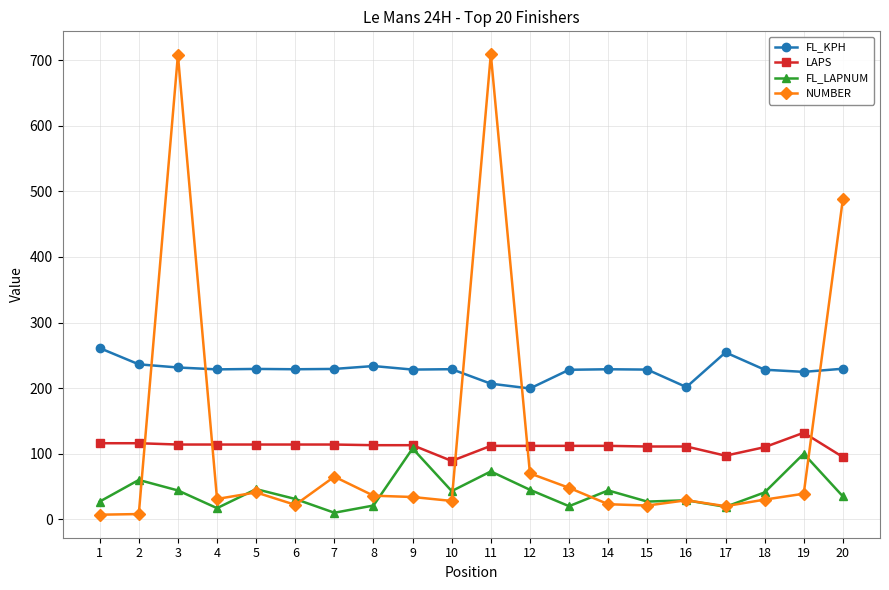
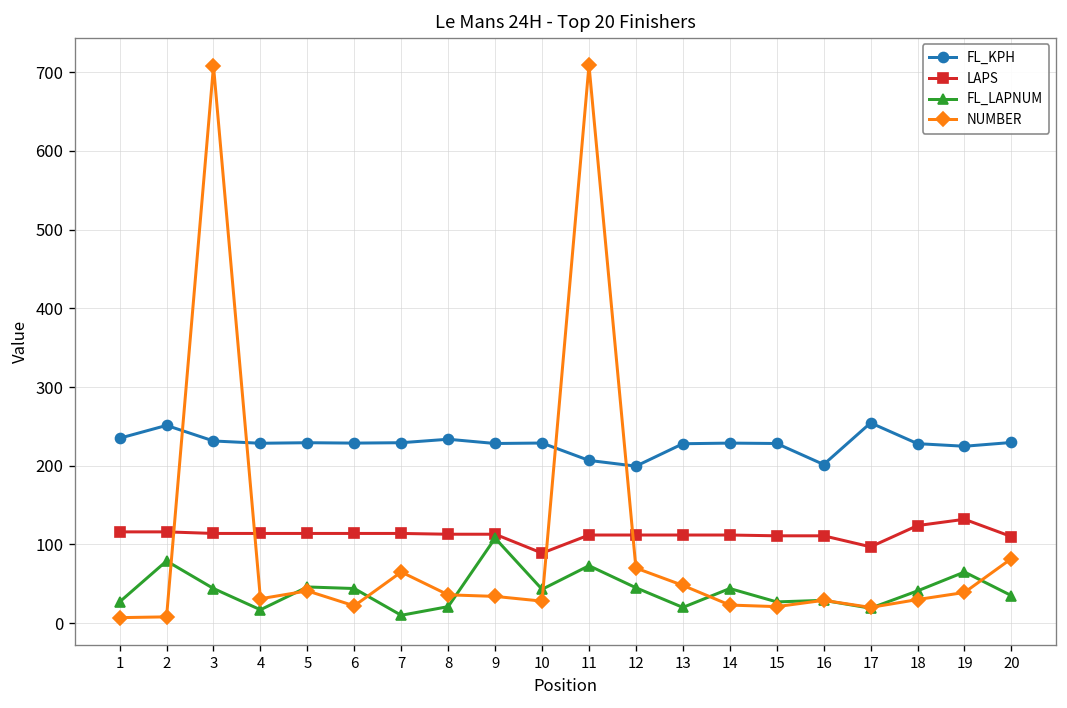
  {
    "FL_KPH": {
-     "1": 260,
-     "2": 240,
+     "1": 240,
+     "2": 250,
      "3": 230,
      "4": 230,
      "5": 230,
      "6": 230,
      "7": 230,
      "8": 230,
      "9": 230,
      "10": 230,
      "11": 210,
      "12": 200,
      "13": 230,
      "14": 230,
      "15": 230,
      "16": 200,
      "17": 250,
      "18": 230,
      "19": 220,
      "20": 230
    },
    "LAPS": {
      "1": 120,
      "2": 120,
      "3": 110,
      "4": 110,
      "5": 110,
      "6": 110,
      "7": 110,
      "8": 110,
      "9": 110,
      "10": 90,
      "11": 110,
      "12": 110,
      "13": 110,
      "14": 110,
      "15": 110,
      "16": 110,
      "17": 100,
-     "18": 110,
+     "18": 120,
      "19": 130,
-     "20": 100
+     "20": 110
    },
    "FL_LAPNUM": {
      "1": 30,
-     "2": 60,
+     "2": 80,
      "3": 40,
      "4": 20,
      "5": 50,
-     "6": 30,
+     "6": 40,
      "7": 10,
      "8": 20,
      "9": 110,
      "10": 40,
      "11": 70,
      "12": 50,
      "13": 20,
      "14": 40,
      "15": 30,
      "18": 40,
-     "19": 100,
+     "19": 70,
      "20": 40
    },
    "NUMBER": {
      "1": 10,
      "2": 10,
      "3": 710,
      "4": 30,
      "5": 40,
      "6": 20,
      "7": 70,
      "8": 40,
      "9": 30,
      "10": 30,
      "11": 710,
      "12": 70,
      "13": 50,
      "14": 20,
      "15": 20,
      "18": 30,
      "19": 40,
-     "20": 490
+     "20": 80
    }
  }
